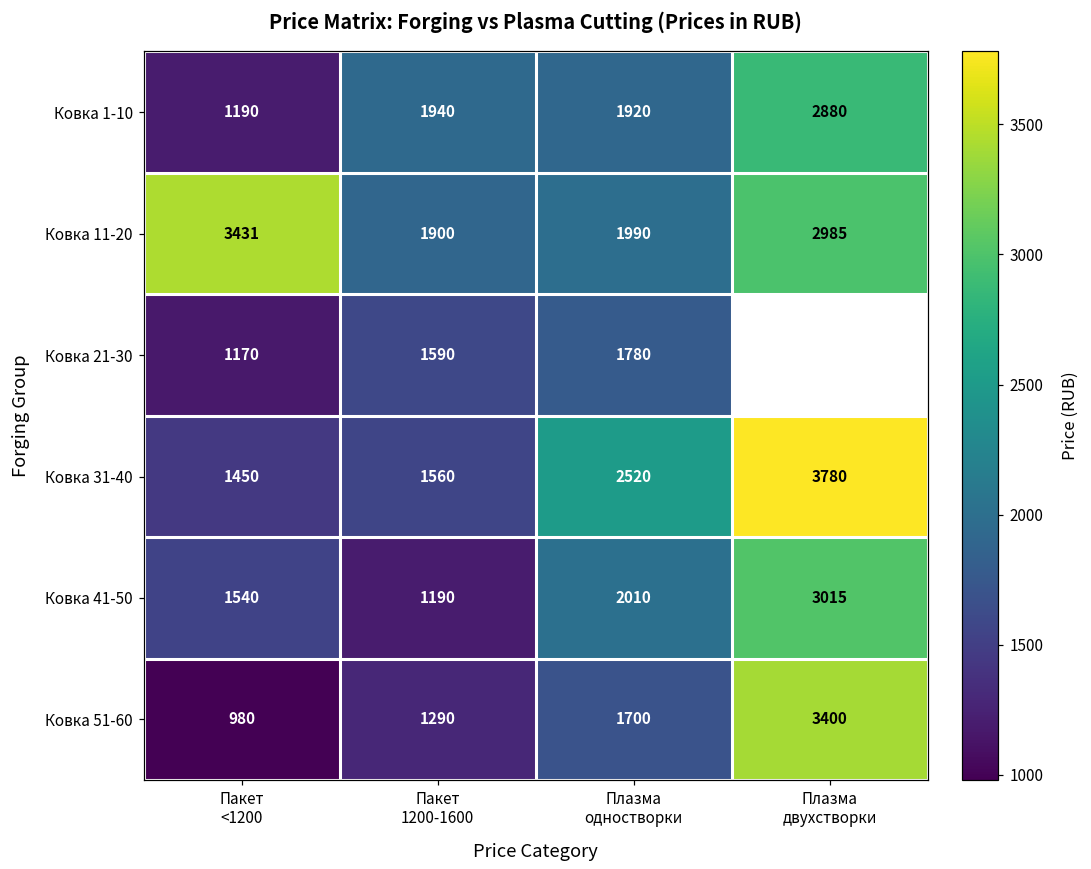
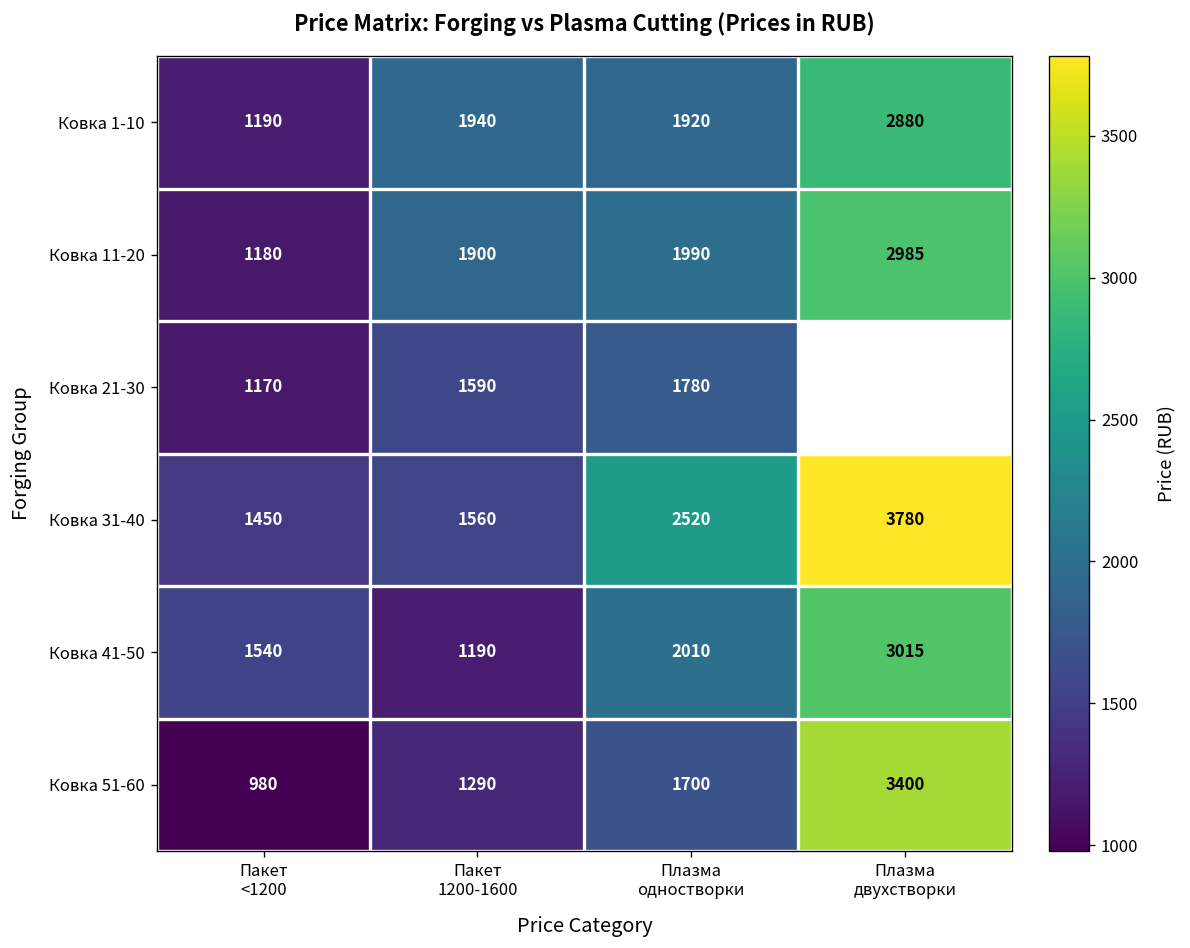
  {
    "Ковка 1-10": {
      "Пакет <1200": 1190,
      "Пакет 1200-1600": 1940,
      "Плазма одностворки": 1920,
      "Плазма двухстворки": 2880
    },
    "Ковка 11-20": {
-     "Пакет <1200": 3431,
+     "Пакет <1200": 1180,
      "Пакет 1200-1600": 1900,
      "Плазма одностворки": 1990,
      "Плазма двухстворки": 2985
    },
    "Ковка 21-30": {
      "Пакет <1200": 1170,
      "Пакет 1200-1600": 1590,
      "Плазма одностворки": 1780
    },
    "Ковка 31-40": {
      "Пакет <1200": 1450,
      "Пакет 1200-1600": 1560,
      "Плазма одностворки": 2520,
      "Плазма двухстворки": 3780
    },
    "Ковка 41-50": {
      "Пакет <1200": 1540,
      "Пакет 1200-1600": 1190,
      "Плазма одностворки": 2010,
      "Плазма двухстворки": 3015
    },
    "Ковка 51-60": {
      "Пакет <1200": 980,
      "Пакет 1200-1600": 1290,
      "Плазма одностворки": 1700,
      "Плазма двухстворки": 3400
    }
  }
